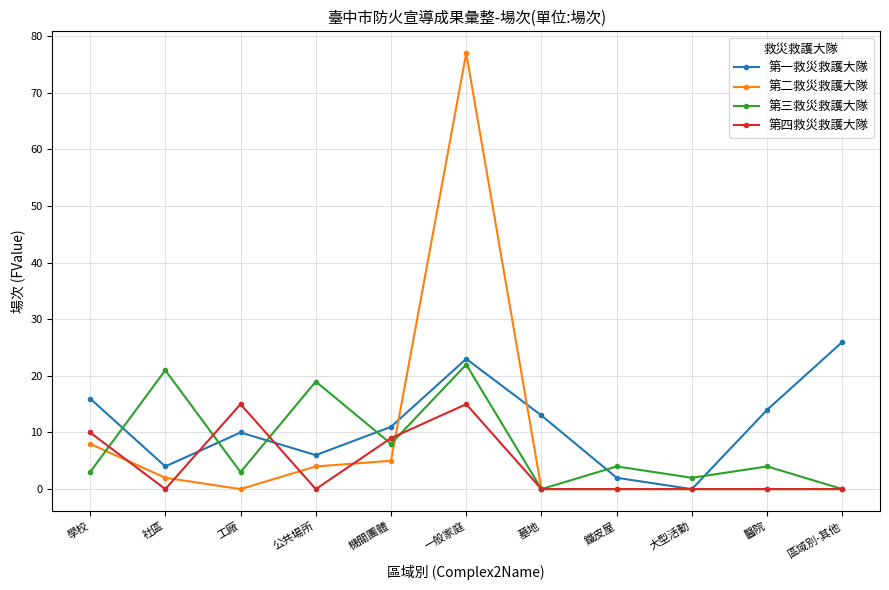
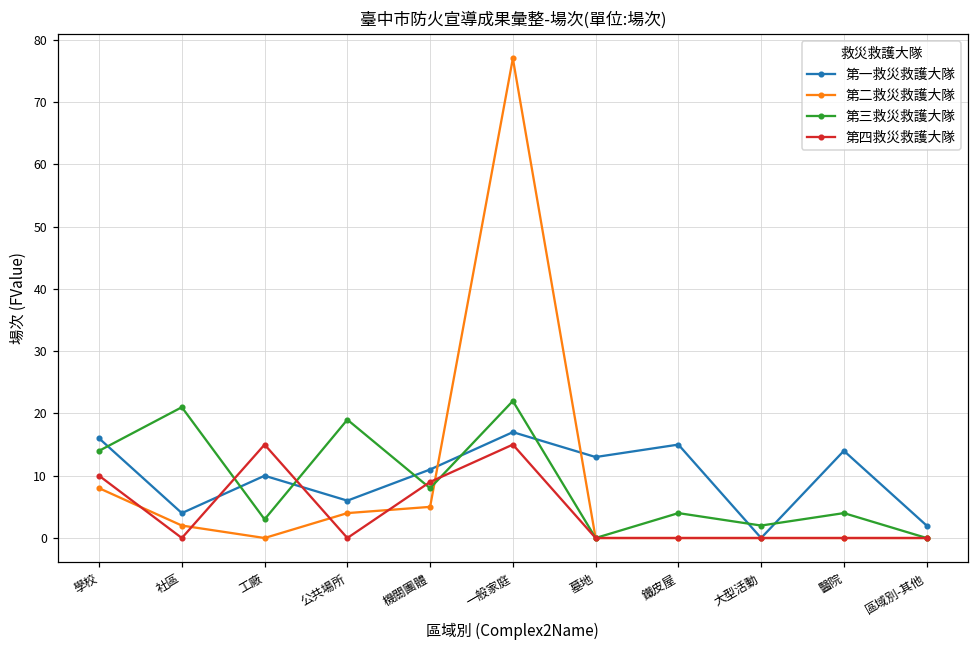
  {
    "第一救災救護大隊": {
      "學校": 16,
      "社區": 4,
      "工廠": 10,
      "公共場所": 6,
      "機關團體": 11,
-     "一般家庭": 23,
+     "一般家庭": 17,
      "墓地": 13,
-     "鐵皮屋": 2,
+     "鐵皮屋": 15,
      "醫院": 14,
-     "區域別-其他": 26
+     "區域別-其他": 2
    },
    "第二救災救護大隊": {
      "學校": 8,
      "社區": 2,
      "工廠": 0,
      "公共場所": 4,
      "機關團體": 5,
      "一般家庭": 77
    },
    "第三救災救護大隊": {
-     "學校": 3,
+     "學校": 14,
      "社區": 21,
      "工廠": 3,
      "公共場所": 19,
      "機關團體": 8,
      "一般家庭": 22,
      "鐵皮屋": 4,
      "大型活動": 2,
      "醫院": 4
    },
    "第四救災救護大隊": {
      "學校": 10,
      "社區": 0,
      "工廠": 15,
      "公共場所": 0,
      "機關團體": 9,
      "一般家庭": 15
    }
  }
